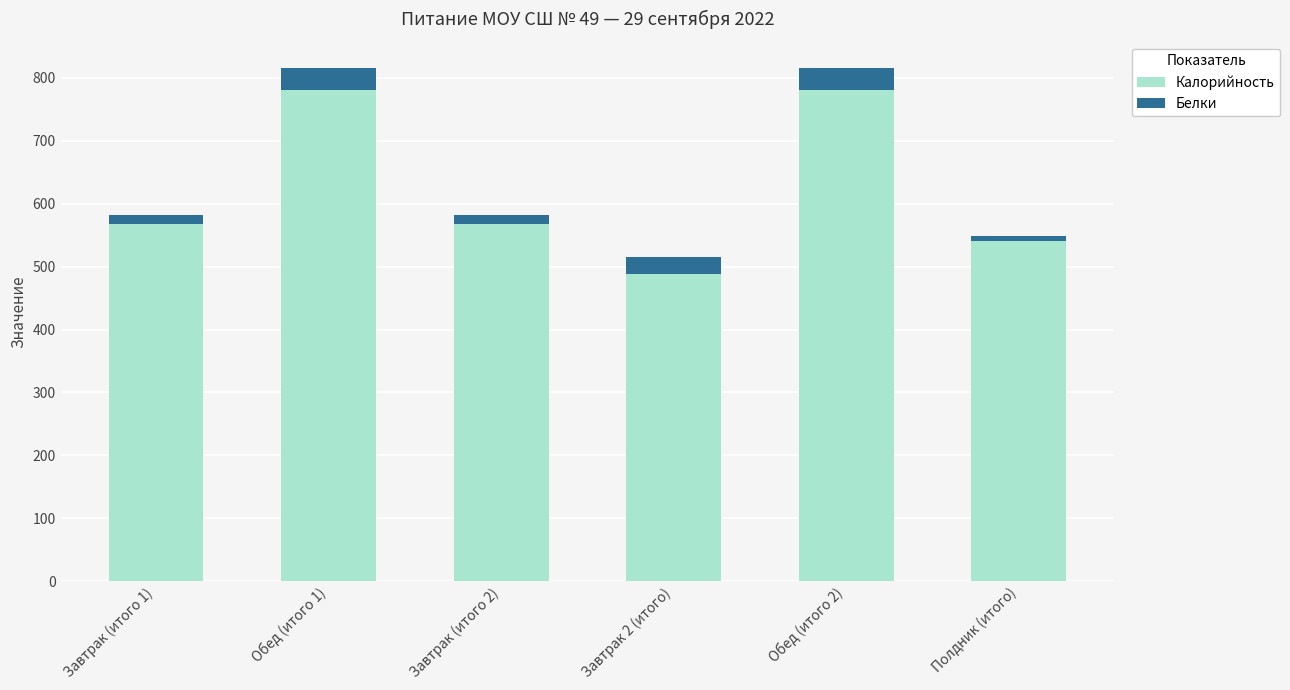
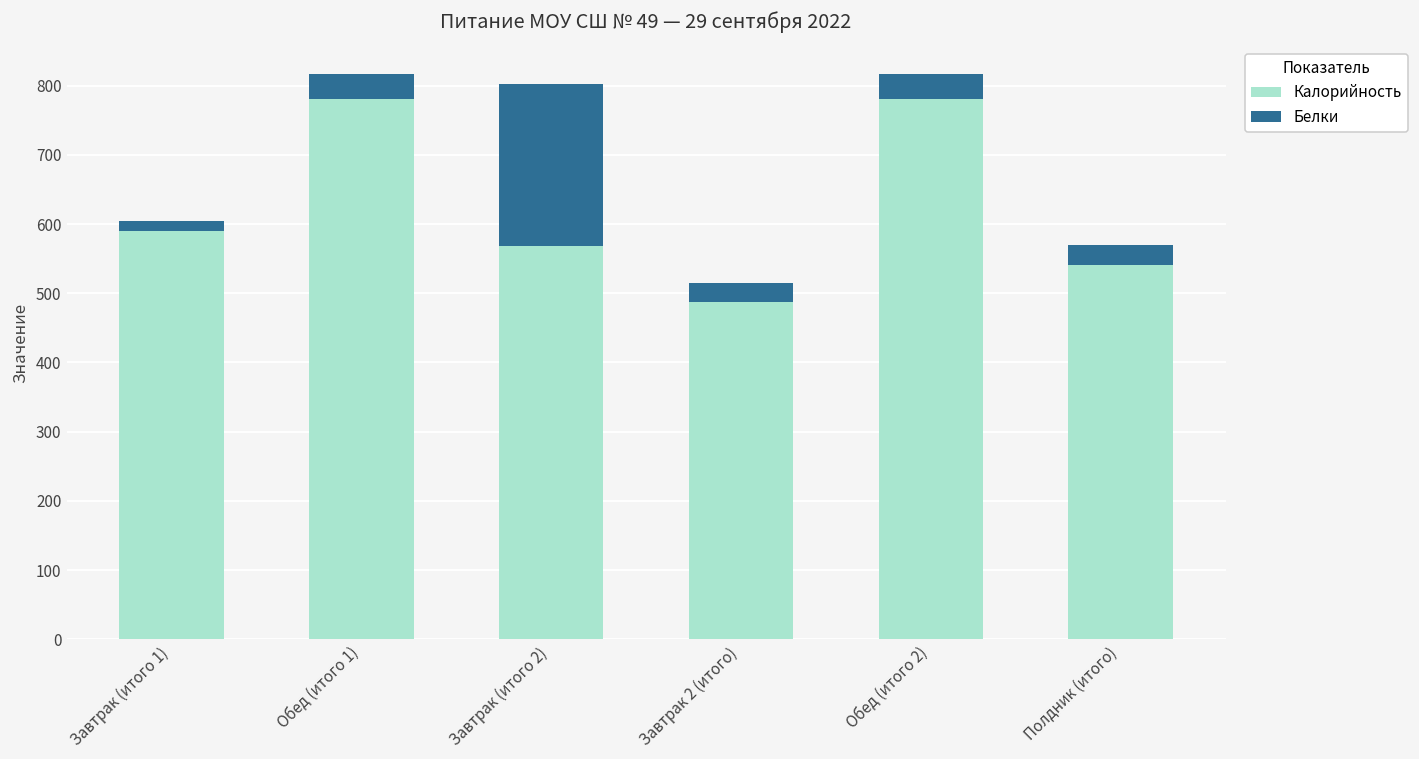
  {
    "Калорийность": {
-     "Завтрак (итого 1)": 570,
+     "Завтрак (итого 1)": 590,
      "Обед (итого 1)": 780,
      "Завтрак (итого 2)": 570,
      "Завтрак 2 (итого)": 490,
      "Обед (итого 2)": 780,
      "Полдник (итого)": 540
    },
    "Белки": {
      "Завтрак (итого 1)": 10,
      "Обед (итого 1)": 30,
-     "Завтрак (итого 2)": 10,
+     "Завтрак (итого 2)": 230,
      "Завтрак 2 (итого)": 30,
      "Обед (итого 2)": 30,
-     "Полдник (итого)": 10
+     "Полдник (итого)": 30
    }
  }
